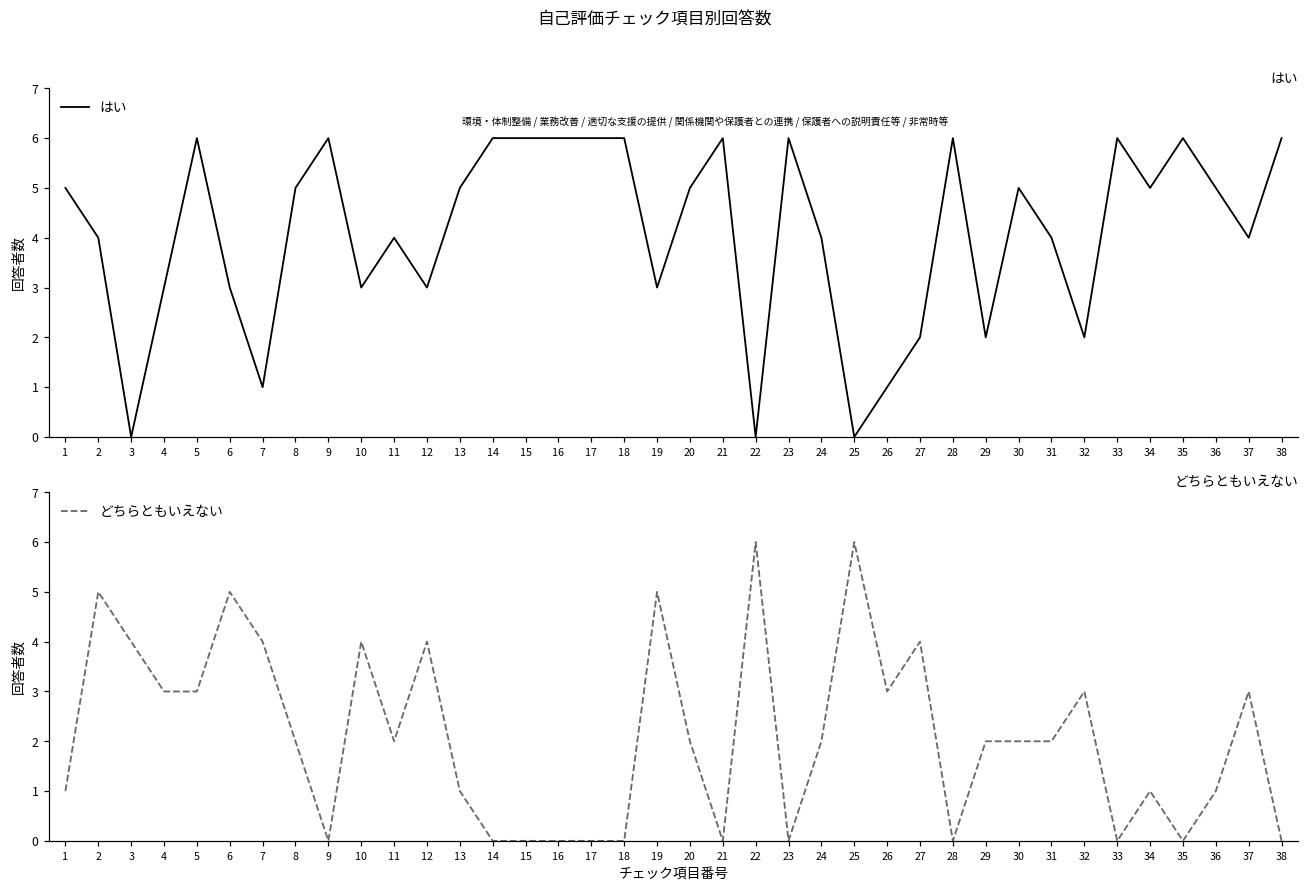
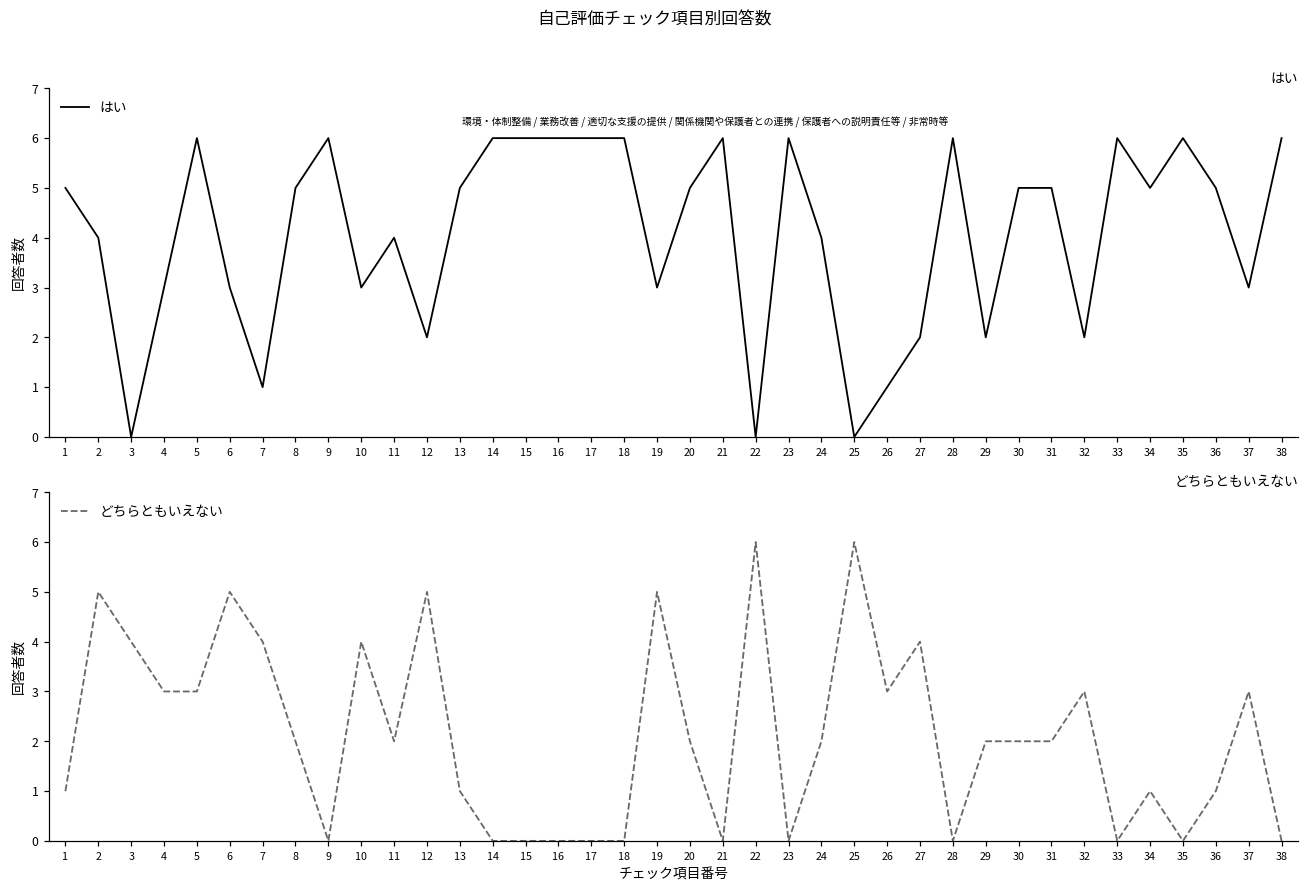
  {
    "はい": {
      "1": 5,
      "2": 4,
      "3": 0,
      "4": 3,
      "5": 6,
      "6": 3,
      "7": 1,
      "8": 5,
      "9": 6,
      "10": 3,
      "11": 4,
-     "12": 3,
+     "12": 2,
      "13": 5,
      "14": 6,
      "15": 6,
      "16": 6,
      "17": 6,
      "18": 6,
      "19": 3,
      "20": 5,
      "21": 6,
      "22": 0,
      "23": 6,
      "24": 4,
      "25": 0,
      "26": 1,
      "27": 2,
      "28": 6,
      "29": 2,
      "30": 5,
-     "31": 4,
+     "31": 5,
      "32": 2,
      "33": 6,
      "34": 5,
      "35": 6,
      "36": 5,
-     "37": 4,
+     "37": 3,
      "38": 6
    },
    "どちらともいえない": {
      "1": 1,
      "2": 5,
      "3": 4,
      "4": 3,
      "5": 3,
      "6": 5,
      "7": 4,
      "8": 2,
      "9": 0,
      "10": 4,
      "11": 2,
-     "12": 4,
+     "12": 5,
      "13": 1,
      "14": 0,
      "15": 0,
      "16": 0,
      "17": 0,
      "18": 0,
      "19": 5,
      "20": 2,
      "21": 0,
      "22": 6,
      "23": 0,
      "24": 2,
      "25": 6,
      "26": 3,
      "27": 4,
      "28": 0,
      "29": 2,
      "30": 2,
      "31": 2,
      "32": 3,
      "33": 0,
      "34": 1,
      "35": 0,
      "36": 1,
      "37": 3,
      "38": 0
    }
  }
